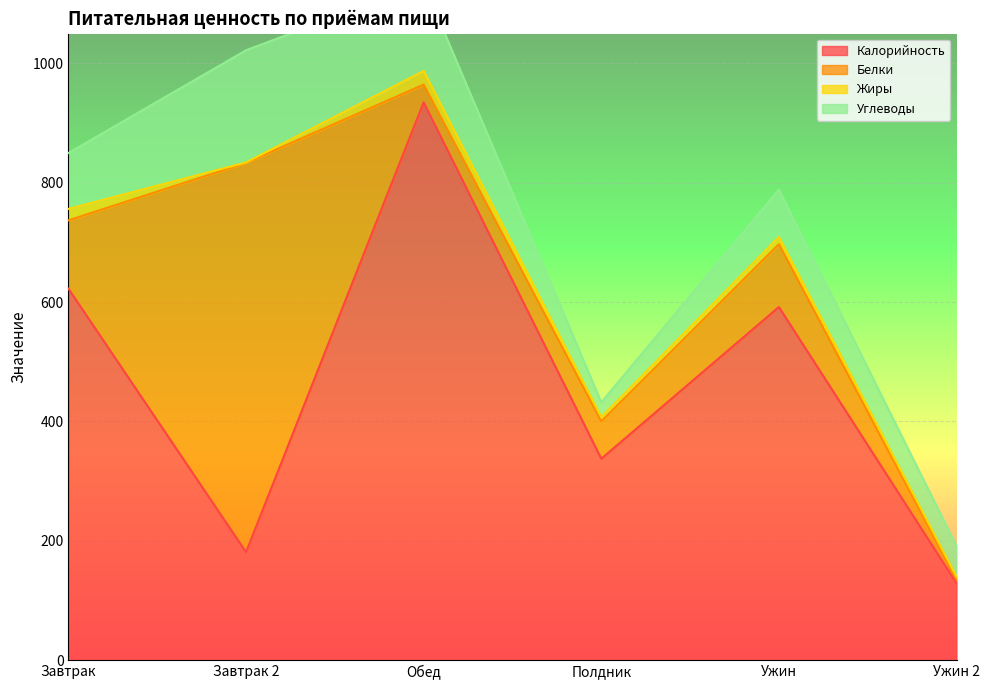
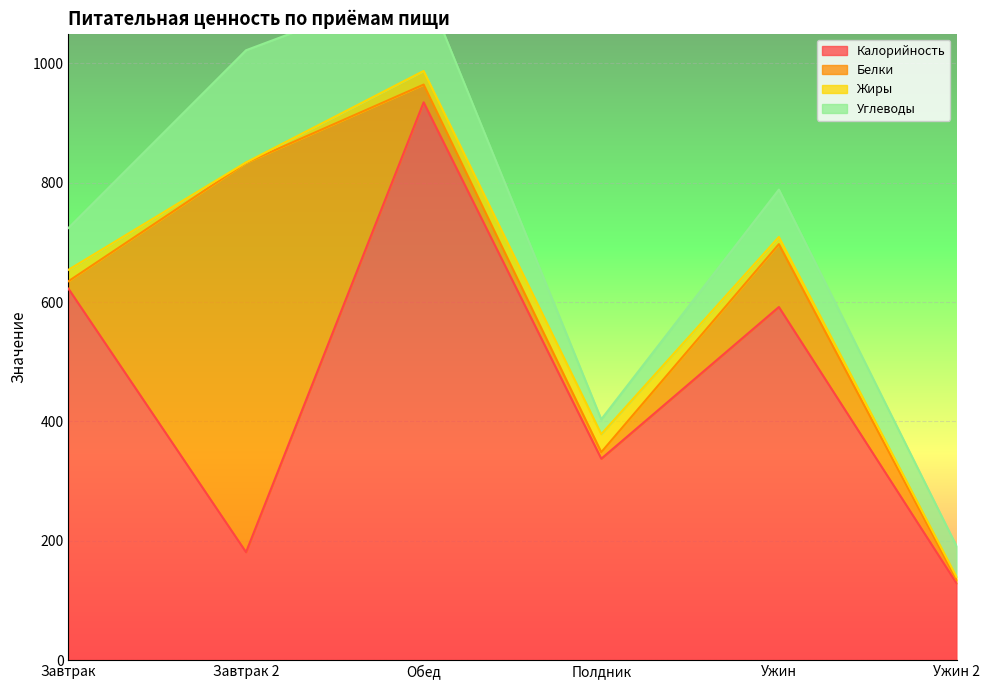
  {
    "Калорийность": {
      "Завтрак": 620,
      "Завтрак 2": 180,
      "Обед": 930,
      "Полдник": 340,
      "Ужин": 590,
      "Ужин 2": 130
    },
    "Белки": {
-     "Завтрак": 110,
+     "Завтрак": 10,
      "Обед": 30,
-     "Полдник": 60,
+     "Полдник": 10,
      "Ужин": 110,
      "Ужин 2": 10
    },
    "Жиры": {
      "Завтрак": 20,
      "Обед": 20,
-     "Полдник": 10,
+     "Полдник": 30,
      "Ужин": 10,
      "Ужин 2": 10
    },
    "Углеводы": {
-     "Завтрак": 90,
+     "Завтрак": 70,
      "Завтрак 2": 190,
      "Полдник": 20,
      "Ужин": 80,
      "Ужин 2": 50
    }
  }
